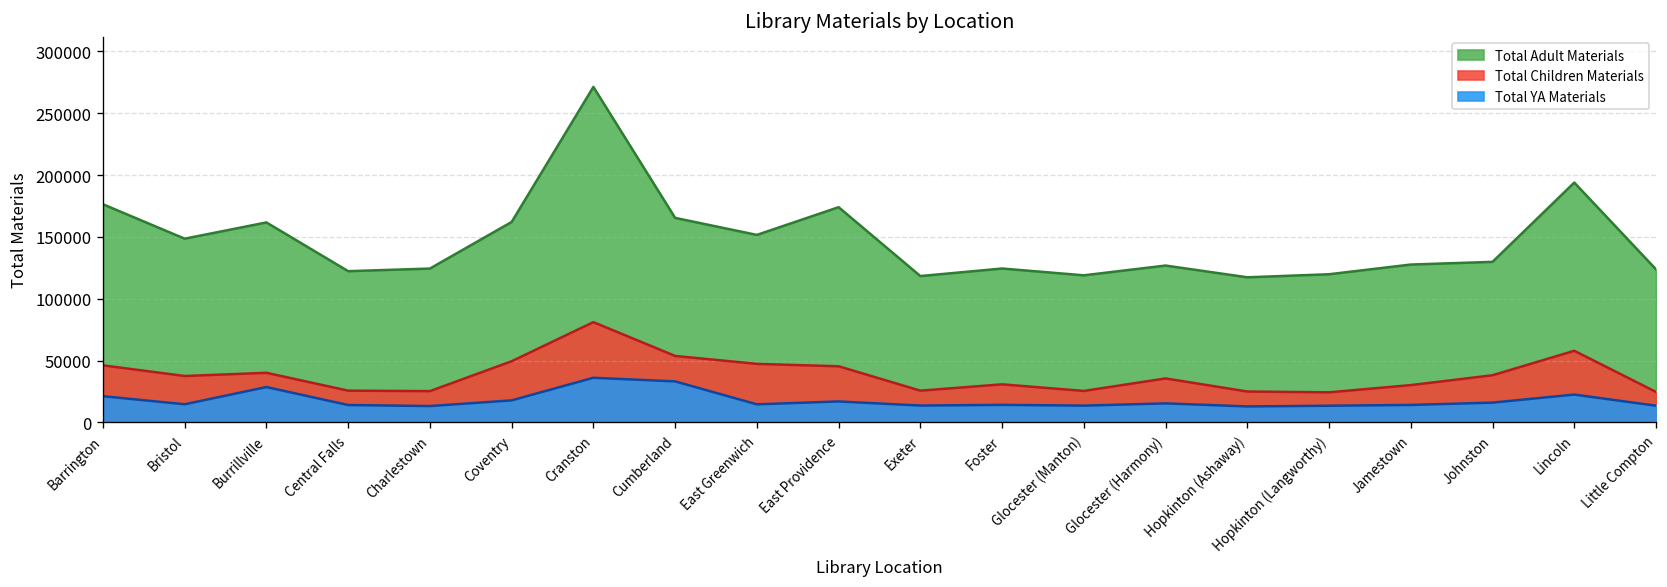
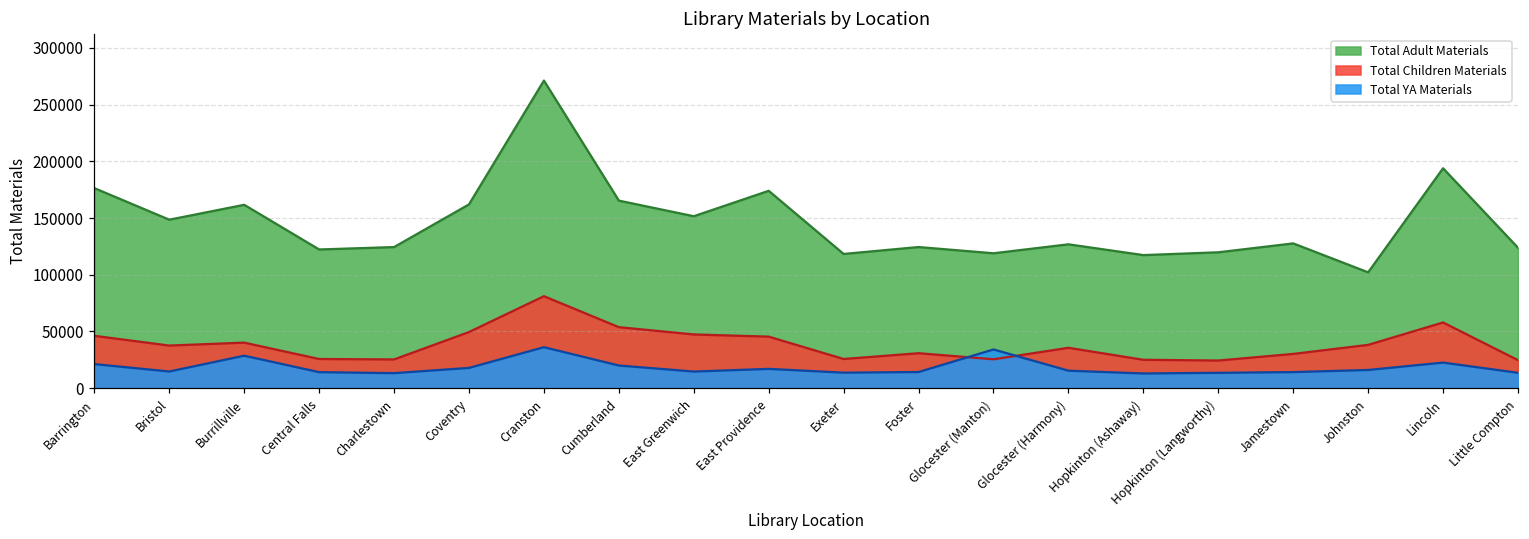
  {
    "Total Adult Materials": {
      "Barrington": 176000,
      "Bristol": 149000,
      "Burrillville": 162000,
      "Central Falls": 122000,
      "Charlestown": 124000,
      "Coventry": 162000,
      "Cranston": 271000,
      "Cumberland": 165000,
      "East Greenwich": 152000,
      "East Providence": 174000,
      "Exeter": 118000,
      "Foster": 124000,
      "Glocester (Manton)": 119000,
      "Glocester (Harmony)": 127000,
      "Hopkinton (Ashaway)": 117000,
      "Hopkinton (Langworthy)": 120000,
      "Jamestown": 128000,
-     "Johnston": 130000,
+     "Johnston": 102000,
      "Lincoln": 194000,
      "Little Compton": 124000
    },
    "Total Children Materials": {
      "Barrington": 46000,
      "Bristol": 38000,
      "Burrillville": 40000,
      "Central Falls": 26000,
      "Charlestown": 25000,
      "Coventry": 49000,
      "Cranston": 81000,
      "Cumberland": 54000,
      "East Greenwich": 47000,
      "East Providence": 45000,
      "Exeter": 26000,
      "Foster": 31000,
      "Glocester (Manton)": 25000,
      "Glocester (Harmony)": 36000,
      "Hopkinton (Ashaway)": 25000,
      "Hopkinton (Langworthy)": 24000,
      "Jamestown": 30000,
      "Johnston": 38000,
      "Lincoln": 58000,
      "Little Compton": 25000
    },
    "Total YA Materials": {
      "Barrington": 21000,
      "Bristol": 15000,
      "Burrillville": 29000,
      "Central Falls": 14000,
      "Charlestown": 13000,
      "Coventry": 18000,
      "Cranston": 36000,
-     "Cumberland": 33000,
+     "Cumberland": 20000,
      "East Greenwich": 15000,
      "East Providence": 17000,
      "Exeter": 14000,
      "Foster": 14000,
-     "Glocester (Manton)": 14000,
+     "Glocester (Manton)": 34000,
      "Glocester (Harmony)": 15000,
      "Hopkinton (Ashaway)": 13000,
      "Hopkinton (Langworthy)": 13000,
      "Jamestown": 14000,
      "Johnston": 16000,
      "Lincoln": 23000,
      "Little Compton": 14000
    }
  }
